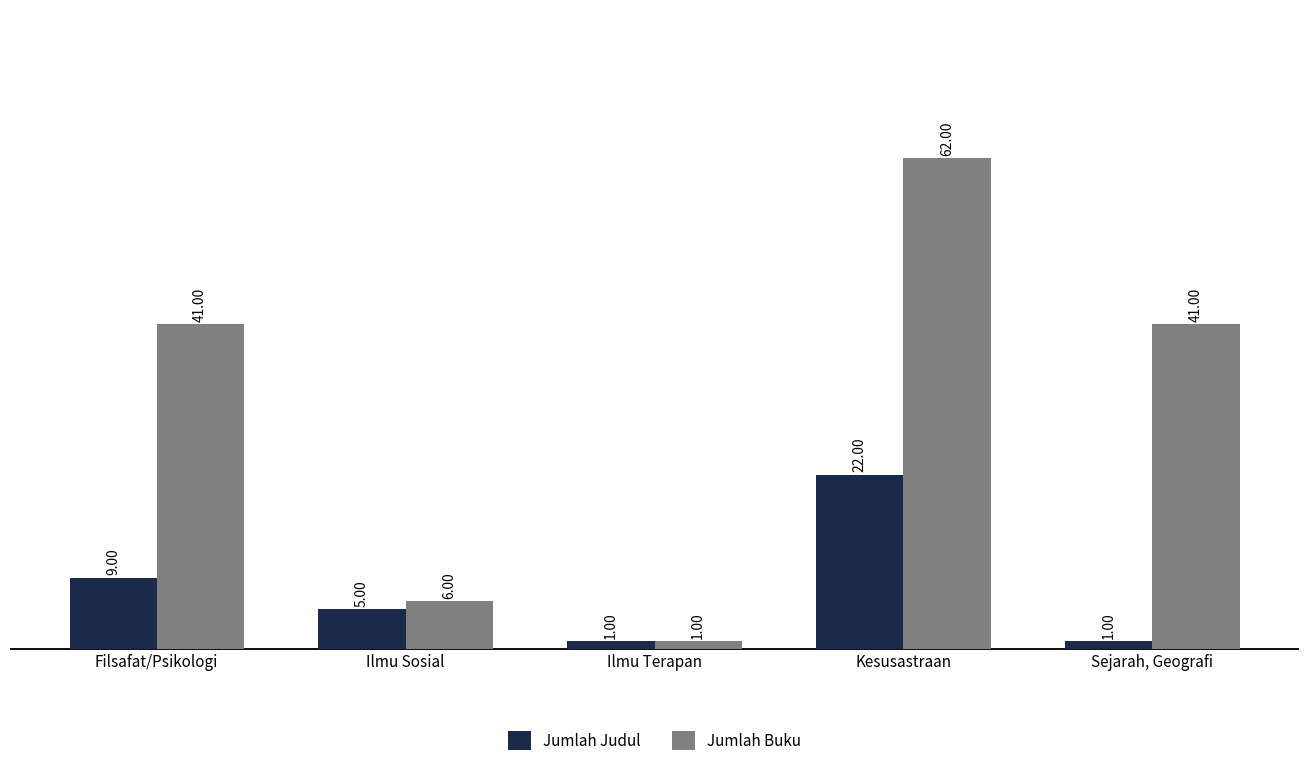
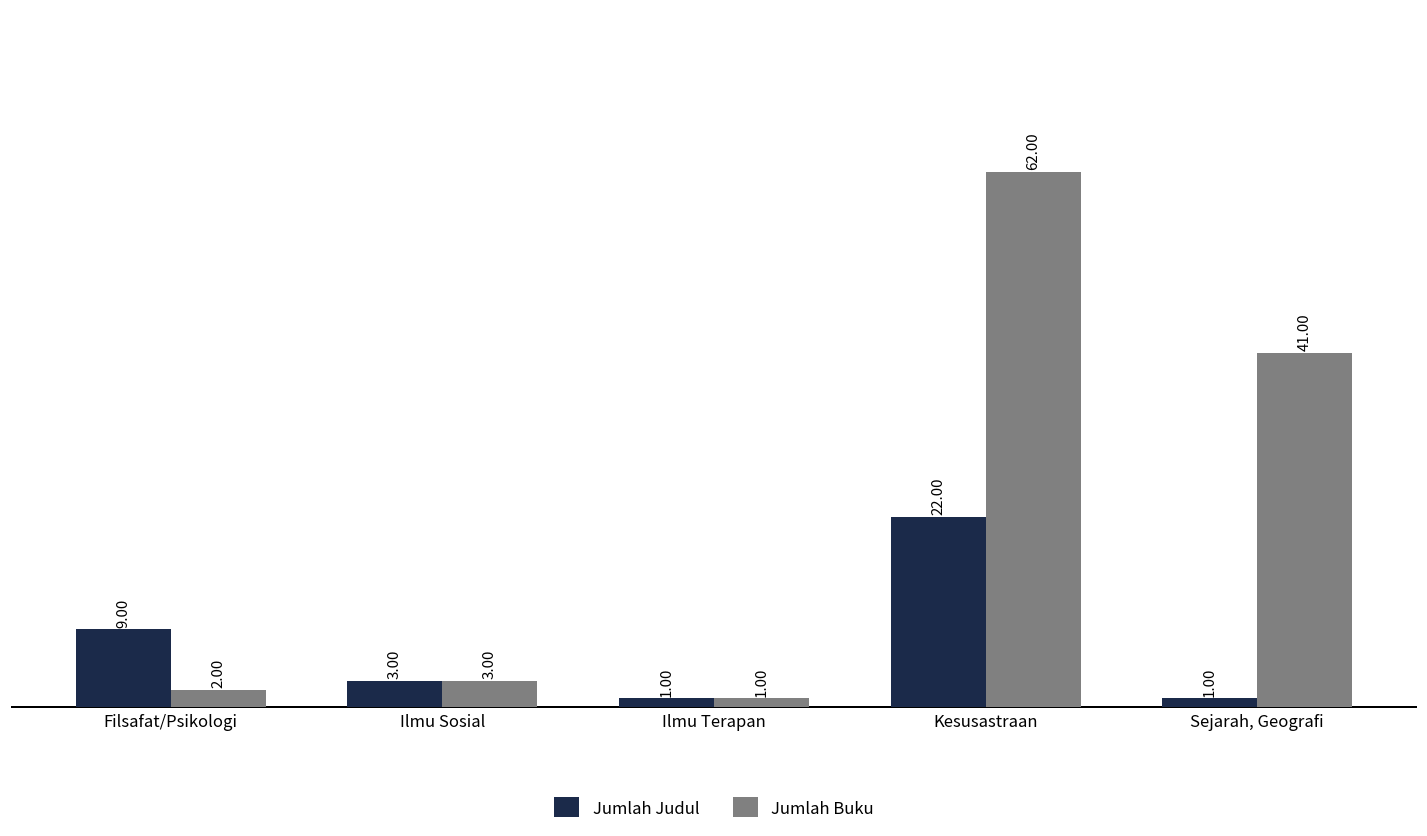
  {
    "Jumlah Judul": {
      "Filsafat/Psikologi": 9.00,
-     "Ilmu Sosial": 5.00,
+     "Ilmu Sosial": 3.00,
      "Ilmu Terapan": 1.00,
      "Kesusastraan": 22.00,
      "Sejarah, Geografi": 1.00
    },
    "Jumlah Buku": {
-     "Filsafat/Psikologi": 41.00,
-     "Ilmu Sosial": 6.00,
+     "Filsafat/Psikologi": 2.00,
+     "Ilmu Sosial": 3.00,
      "Ilmu Terapan": 1.00,
      "Kesusastraan": 62.00,
      "Sejarah, Geografi": 41.00
    }
  }
